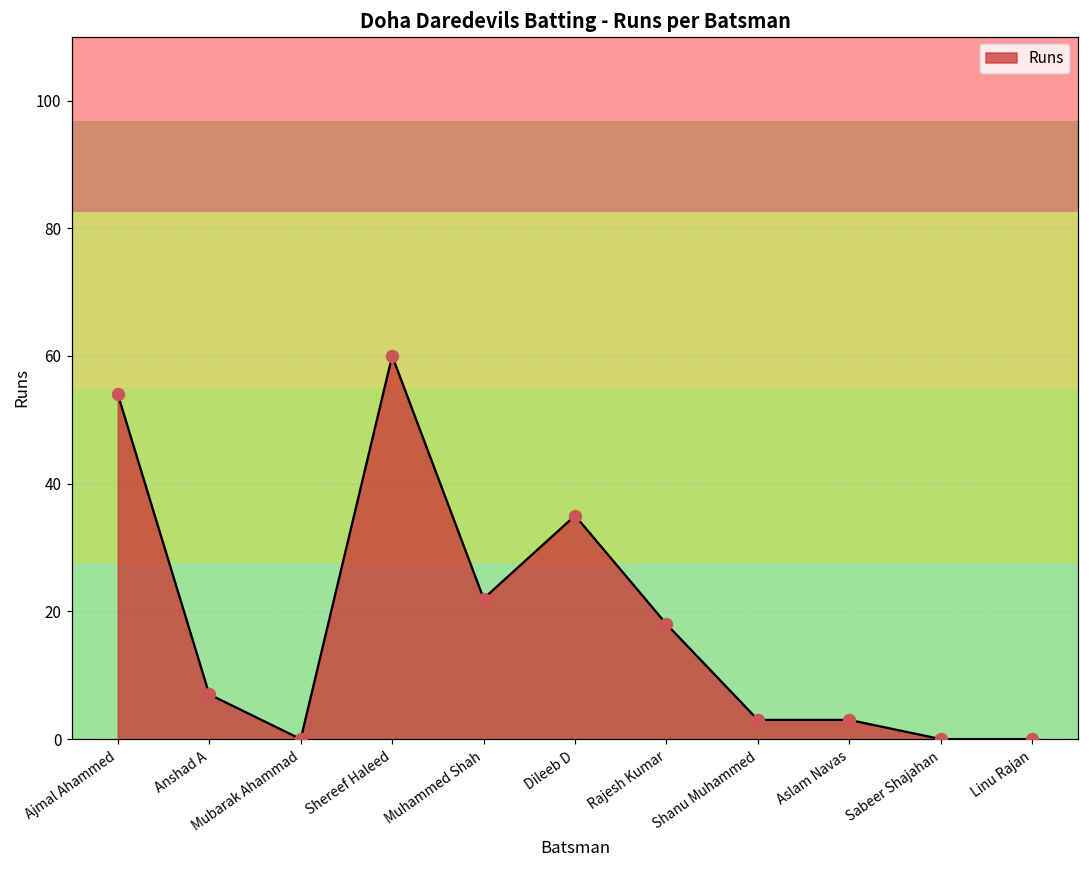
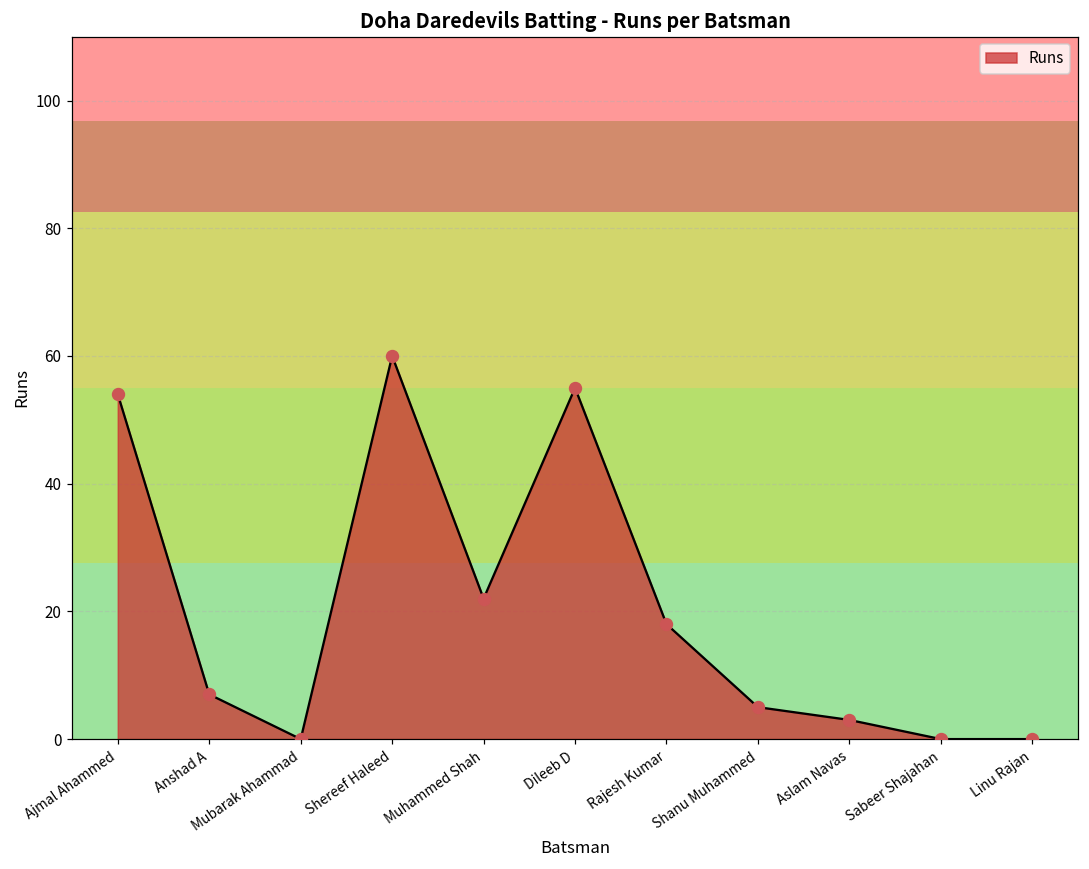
  {
    "Ajmal Ahammed": 54,
    "Anshad A": 7,
    "Mubarak Ahammad": 0,
    "Shereef Haleed": 60,
    "Muhammed Shah": 22,
-   "Dileeb D": 35,
+   "Dileeb D": 55,
    "Rajesh Kumar": 18,
-   "Shanu Muhammed": 3,
+   "Shanu Muhammed": 5,
    "Aslam Navas": 3,
    "Sabeer Shajahan": 0,
    "Linu Rajan": 0
  }
